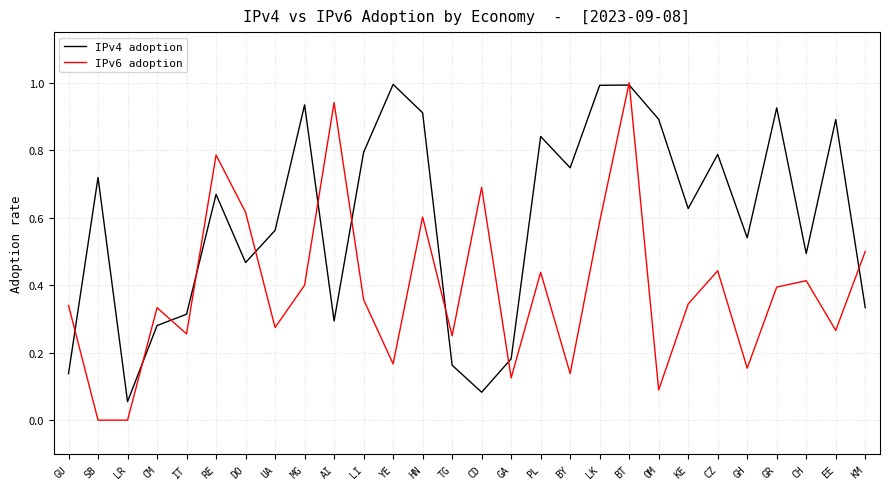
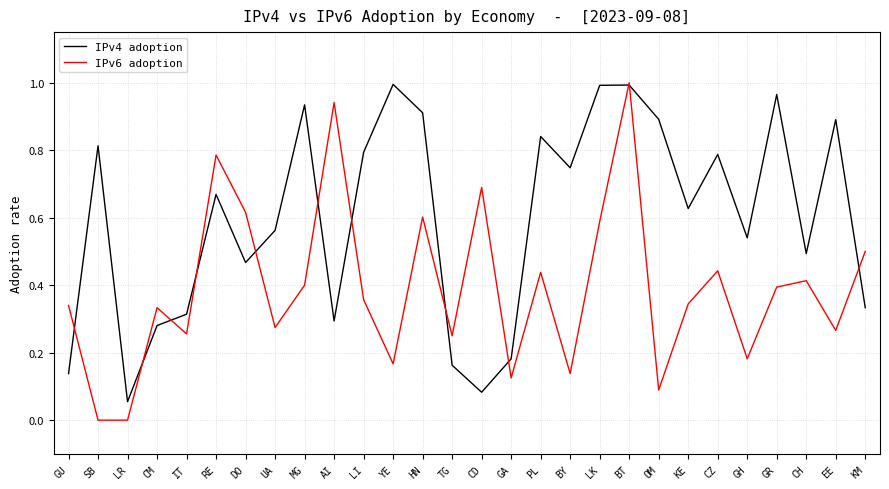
  {
    "IPv4 adoption": {
      "GU": 0.14,
-     "SB": 0.72,
+     "SB": 0.81,
      "LR": 0.05,
      "CM": 0.28,
      "IT": 0.31,
      "RE": 0.67,
      "DO": 0.47,
      "UA": 0.56,
      "MG": 0.93,
      "AI": 0.29,
      "LI": 0.79,
      "YE": 1.00,
      "HN": 0.91,
      "TG": 0.16,
      "CD": 0.08,
      "GA": 0.18,
      "PL": 0.84,
      "BY": 0.75,
      "LK": 0.99,
      "OM": 0.89,
      "KE": 0.63,
      "CZ": 0.79,
      "GH": 0.54,
-     "GR": 0.93,
+     "GR": 0.97,
      "CH": 0.49,
      "EE": 0.89,
      "KM": 0.33
    },
    "IPv6 adoption": {
      "GU": 0.34,
      "SB": 0.00,
      "LR": 0.00,
      "CM": 0.33,
      "IT": 0.26,
      "RE": 0.79,
      "DO": 0.62,
      "UA": 0.27,
      "MG": 0.40,
      "AI": 0.94,
      "LI": 0.36,
      "YE": 0.17,
      "HN": 0.60,
      "TG": 0.25,
      "CD": 0.69,
      "GA": 0.13,
      "PL": 0.44,
      "BY": 0.14,
      "LK": 0.59,
      "OM": 0.09,
      "KE": 0.34,
      "CZ": 0.44,
-     "GH": 0.15,
+     "GH": 0.18,
      "GR": 0.39,
      "CH": 0.41,
      "EE": 0.27,
      "KM": 0.50
    }
  }
